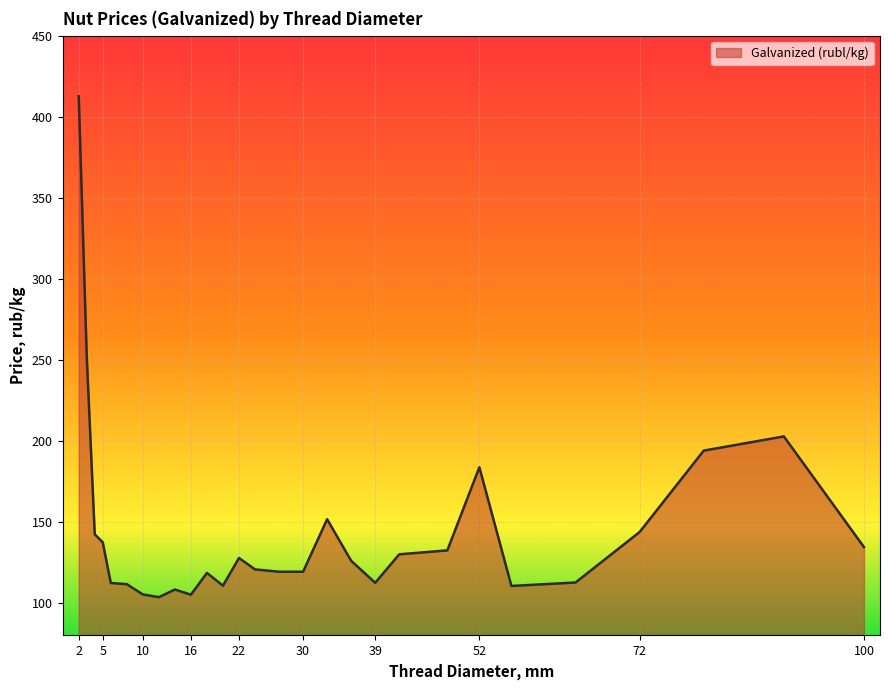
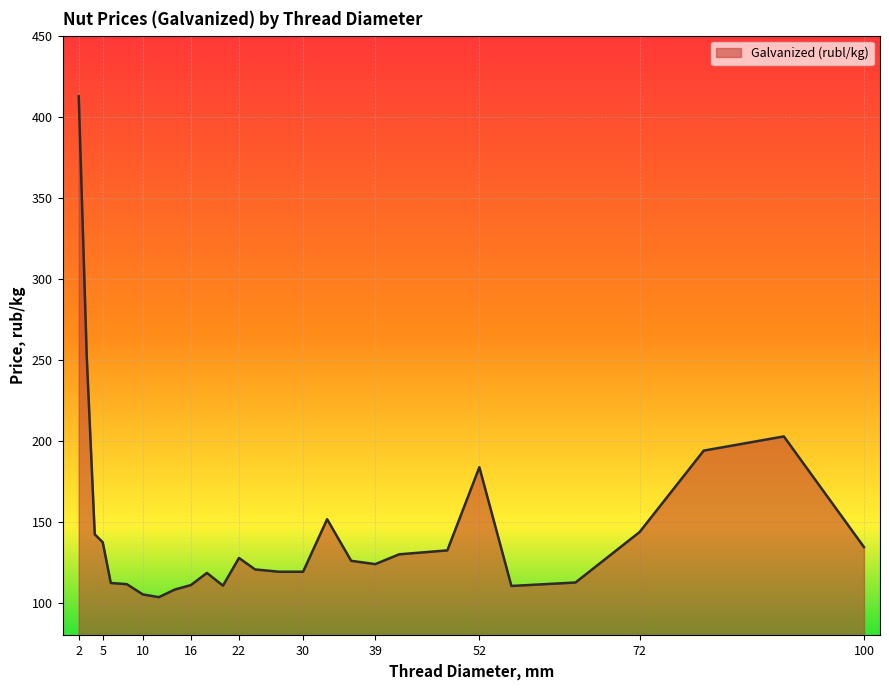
  {
    "2": 413,
    "5": 137,
    "10": 105,
-   "16": 105,
+   "16": 111,
    "22": 128,
    "30": 119,
-   "39": 112,
+   "39": 124,
    "52": 184,
    "72": 144,
    "100": 134
  }
